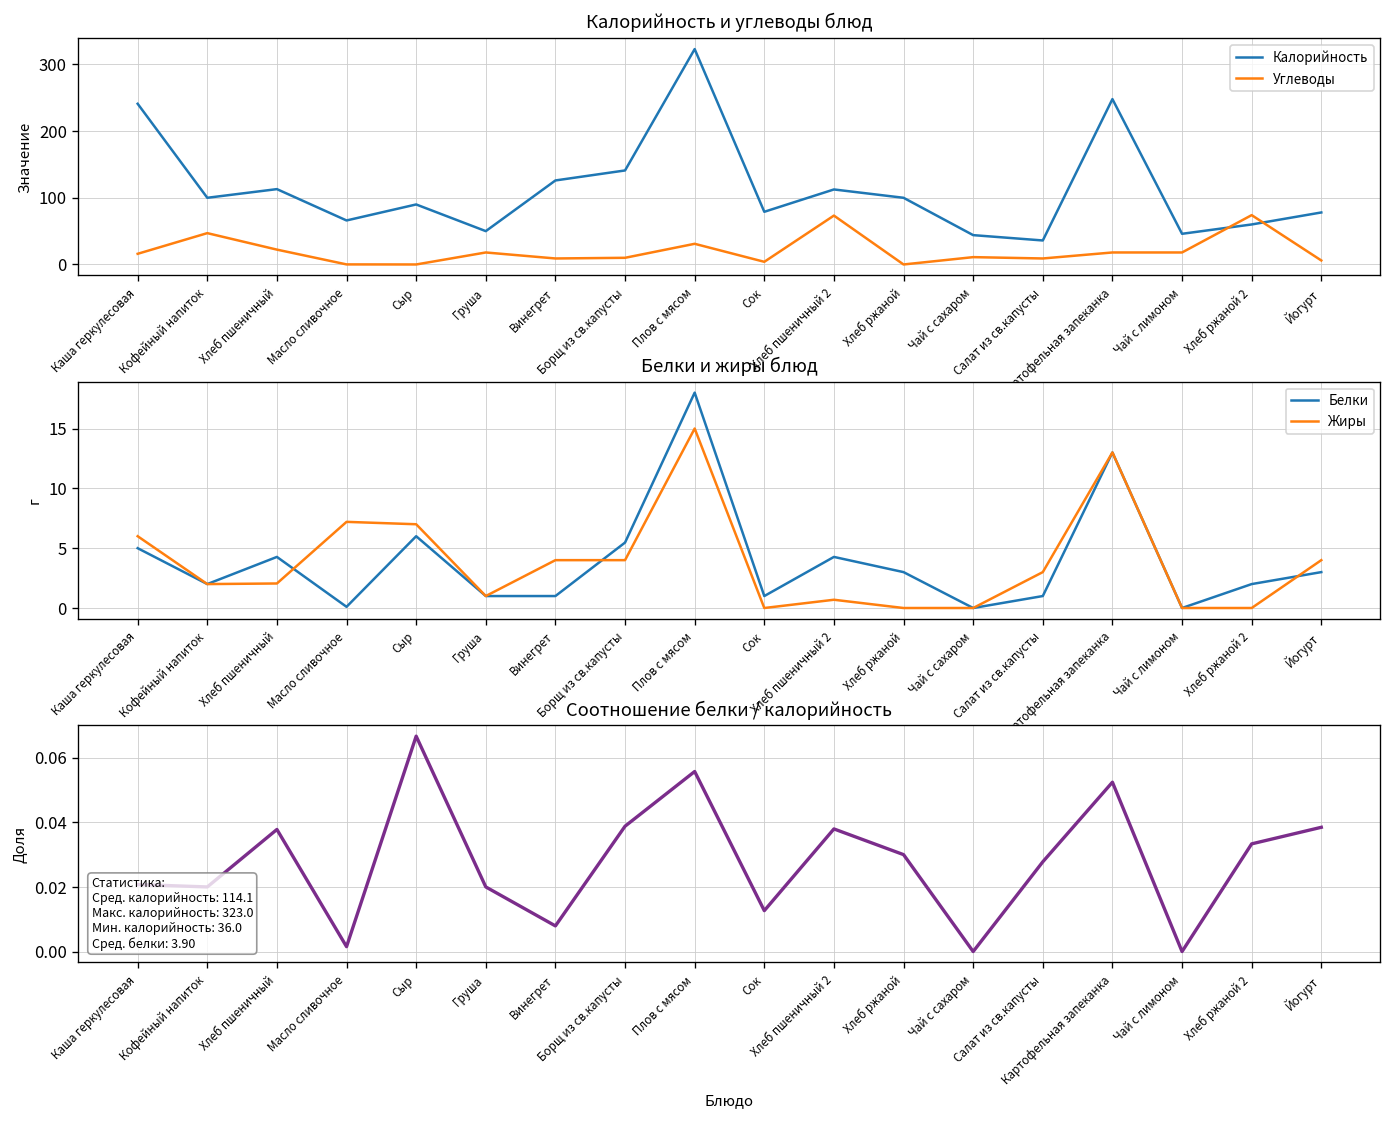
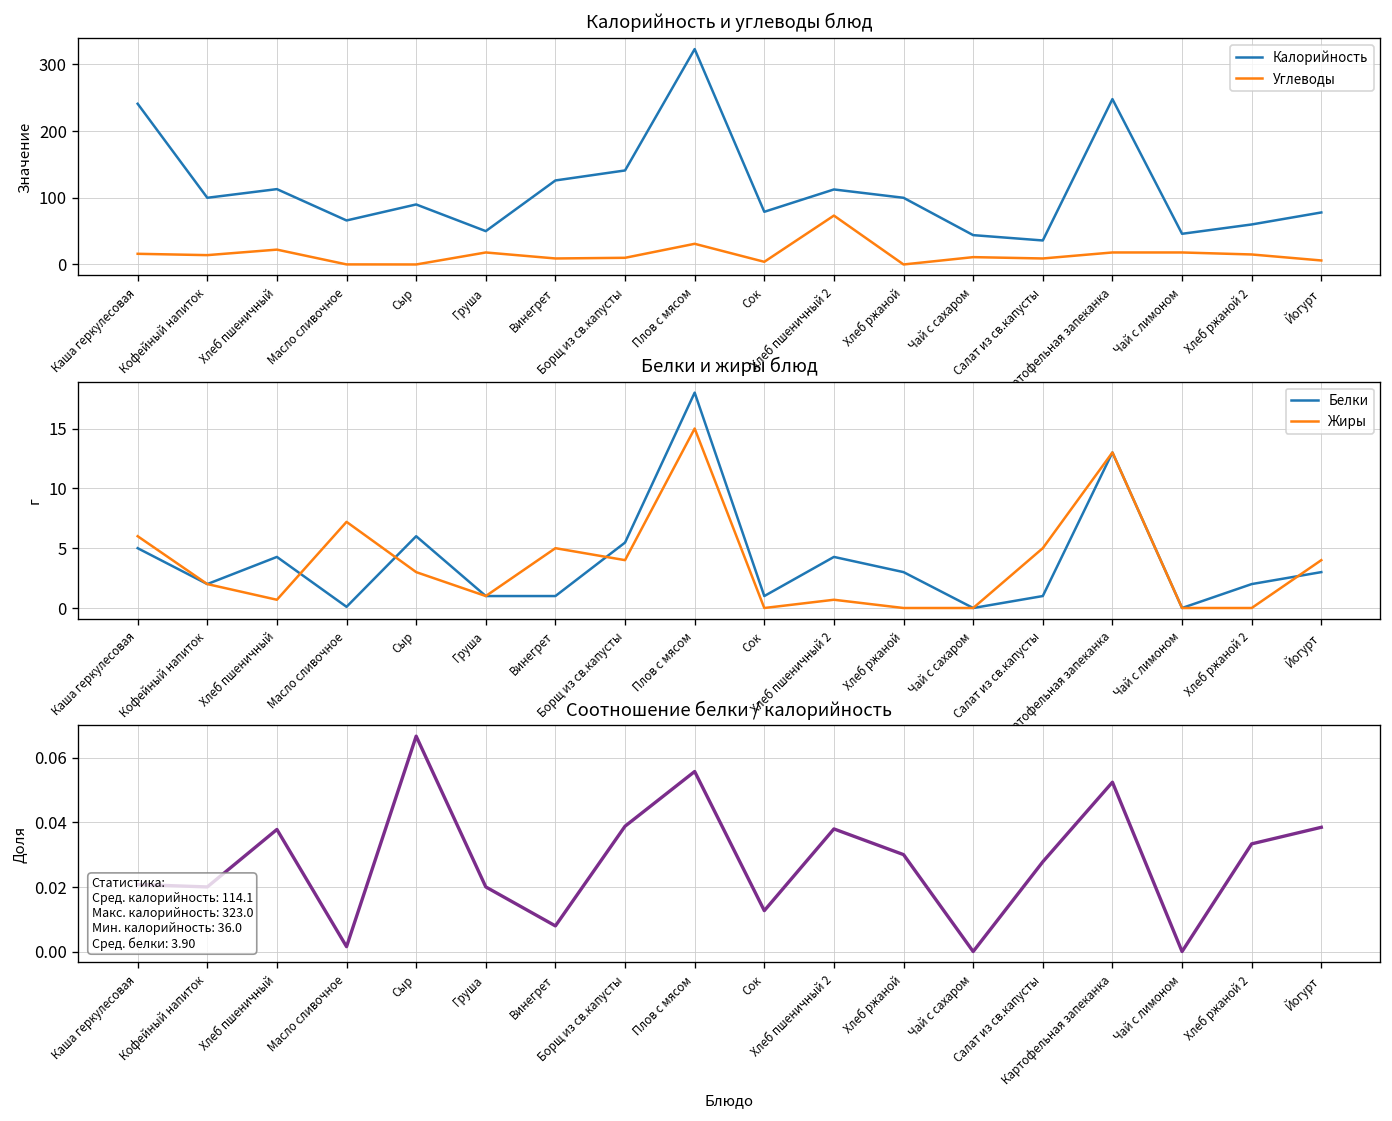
  {
    "Калорийность и углеводы блюд": {
      "Калорийность": {
        "Каша геркулесовая": 240,
        "Кофейный напиток": 100,
        "Хлеб пшеничный": 110,
        "Масло сливочное": 70,
        "Сыр": 90,
        "Груша": 50,
        "Винегрет": 130,
        "Борщ из св.капусты": 140,
        "Плов с мясом": 320,
        "Сок": 80,
        "Хлеб пшеничный 2": 110,
        "Хлеб ржаной": 100,
        "Чай с сахаром": 40,
        "Салат из св.капусты": 40,
        "Картофельная запеканка": 250,
        "Чай с лимоном": 50,
        "Хлеб ржаной 2": 60,
        "Йогурт": 80
      },
      "Углеводы": {
        "Каша геркулесовая": 20,
-       "Кофейный напиток": 50,
+       "Кофейный напиток": 10,
        "Хлеб пшеничный": 20,
        "Масло сливочное": 0,
        "Сыр": 0,
        "Груша": 20,
        "Винегрет": 10,
        "Борщ из св.капусты": 10,
        "Плов с мясом": 30,
        "Сок": 0,
        "Хлеб пшеничный 2": 70,
        "Хлеб ржаной": 0,
        "Чай с сахаром": 10,
        "Салат из св.капусты": 10,
        "Картофельная запеканка": 20,
        "Чай с лимоном": 20,
-       "Хлеб ржаной 2": 70,
+       "Хлеб ржаной 2": 20,
        "Йогурт": 10
      }
    },
    "Белки и жиры блюд": {
      "Белки": {
        "Каша геркулесовая": 5,
        "Хлеб пшеничный": 4,
        "Масло сливочное": 0,
        "Сыр": 6,
        "Винегрет": 1,
        "Борщ из св.капусты": 5,
        "Плов с мясом": 18,
        "Сок": 1,
        "Хлеб пшеничный 2": 4,
        "Хлеб ржаной": 3,
        "Салат из св.капусты": 1,
        "Хлеб ржаной 2": 2,
        "Йогурт": 3
      },
      "Жиры": {
        "Каша геркулесовая": 6,
-       "Хлеб пшеничный": 2,
+       "Хлеб пшеничный": 1,
        "Масло сливочное": 7,
-       "Сыр": 7,
-       "Винегрет": 4,
+       "Сыр": 3,
+       "Винегрет": 5,
        "Борщ из св.капусты": 4,
        "Плов с мясом": 15,
        "Сок": 0,
        "Хлеб пшеничный 2": 1,
        "Хлеб ржаной": 0,
-       "Салат из св.капусты": 3,
+       "Салат из св.капусты": 5,
        "Хлеб ржаной 2": 0,
        "Йогурт": 4
      }
    },
    "Соотношение белки / калорийность": {
      "Хлеб пшеничный": 0.038,
      "Масло сливочное": 0.002,
      "Сыр": 0.067,
      "Груша": 0.020,
      "Винегрет": 0.008,
      "Борщ из св.капусты": 0.039,
      "Плов с мясом": 0.056,
      "Сок": 0.013,
      "Хлеб пшеничный 2": 0.038,
      "Хлеб ржаной": 0.030,
      "Чай с сахаром": 0.000,
      "Салат из св.капусты": 0.028,
      "Картофельная запеканка": 0.052,
      "Чай с лимоном": 0.000,
      "Хлеб ржаной 2": 0.033,
      "Йогурт": 0.038
    }
  }
